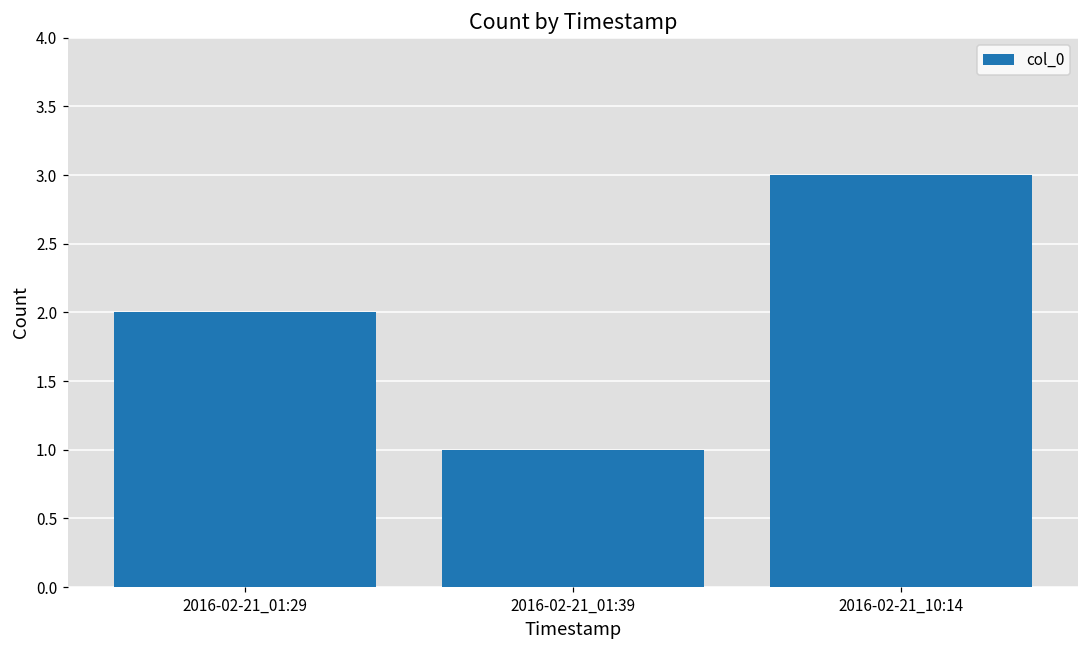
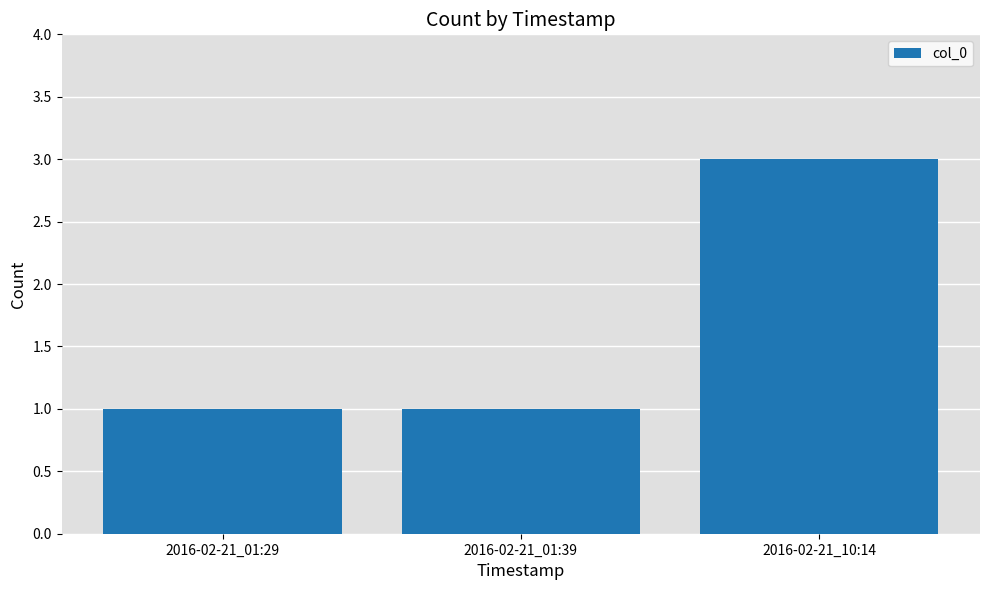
  {
-   "2016-02-21_01:29": 2,
+   "2016-02-21_01:29": 1,
    "2016-02-21_01:39": 1,
    "2016-02-21_10:14": 3
  }
